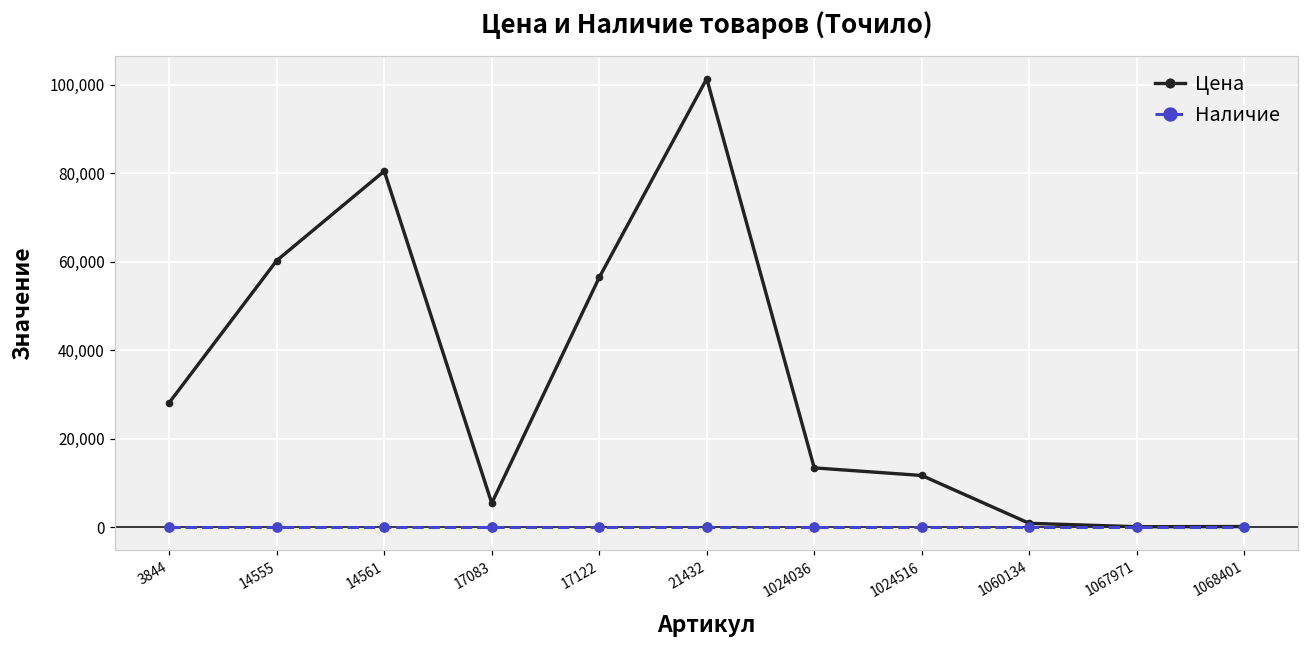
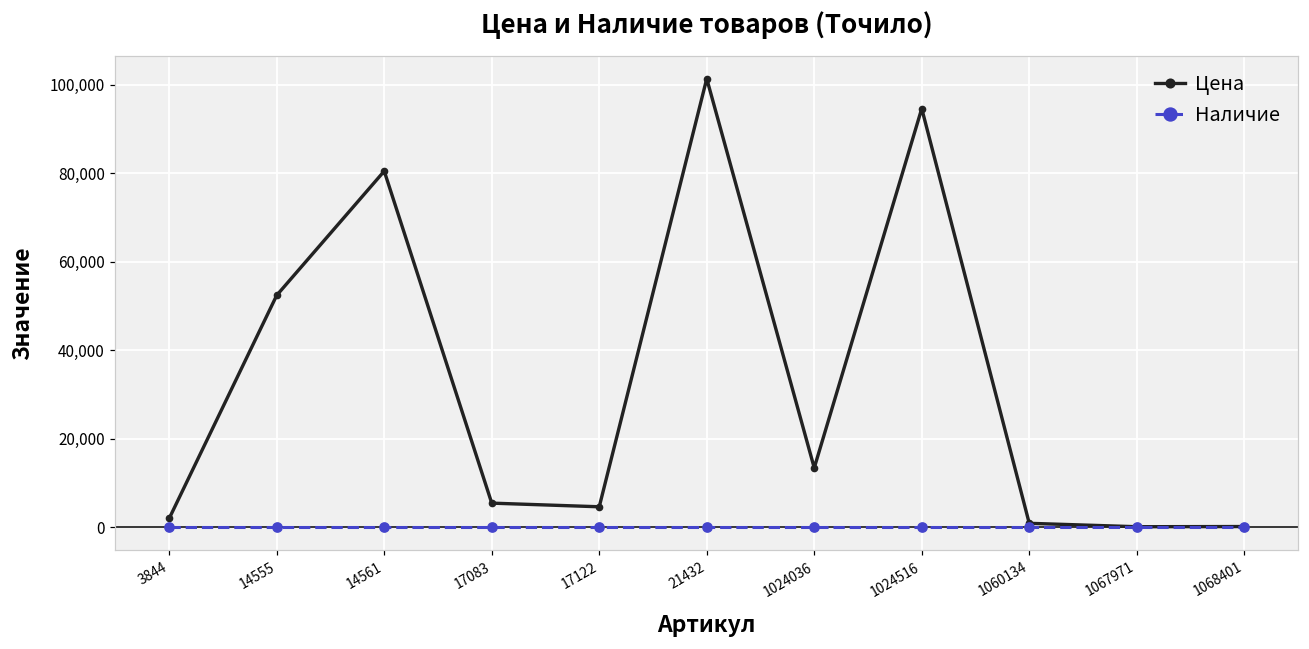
  {
    "Цена": {
-     "3844": "28,000",
-     "14555": "60,000",
+     "3844": "2,000",
+     "14555": "52,000",
      "14561": "80,000",
      "17083": "5,000",
-     "17122": "56,000",
+     "17122": "5,000",
      "21432": "101,000",
      "1024036": "13,000",
-     "1024516": "12,000",
+     "1024516": "95,000",
      "1060134": "1,000"
    },
    "Наличие": {
      "3844": "0",
      "14555": "0",
      "14561": "0",
      "17083": "0",
      "17122": "0",
      "21432": "0",
      "1024036": "0",
      "1024516": "0",
      "1060134": "0"
    }
  }
